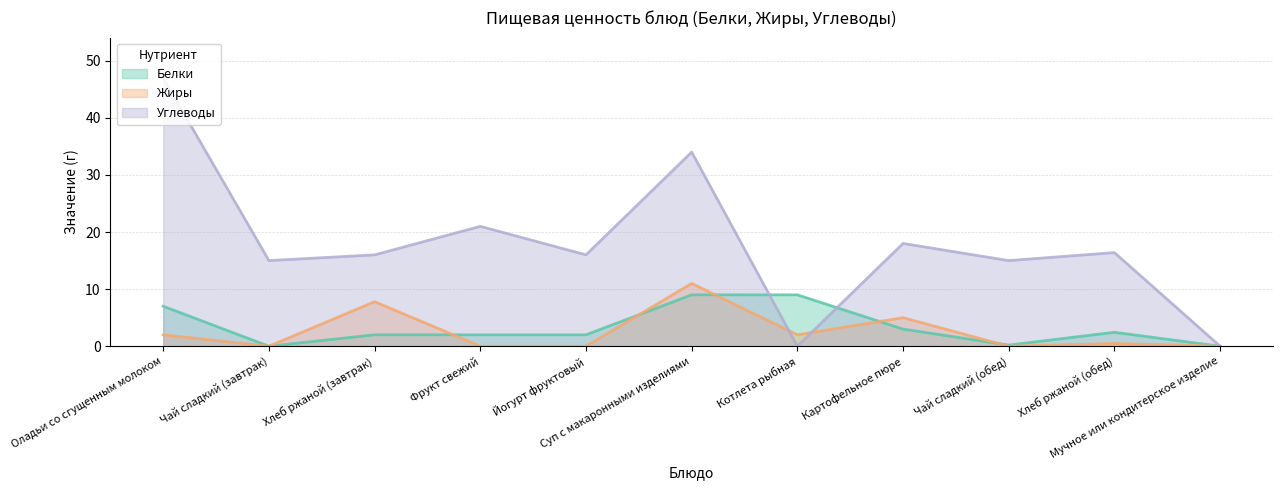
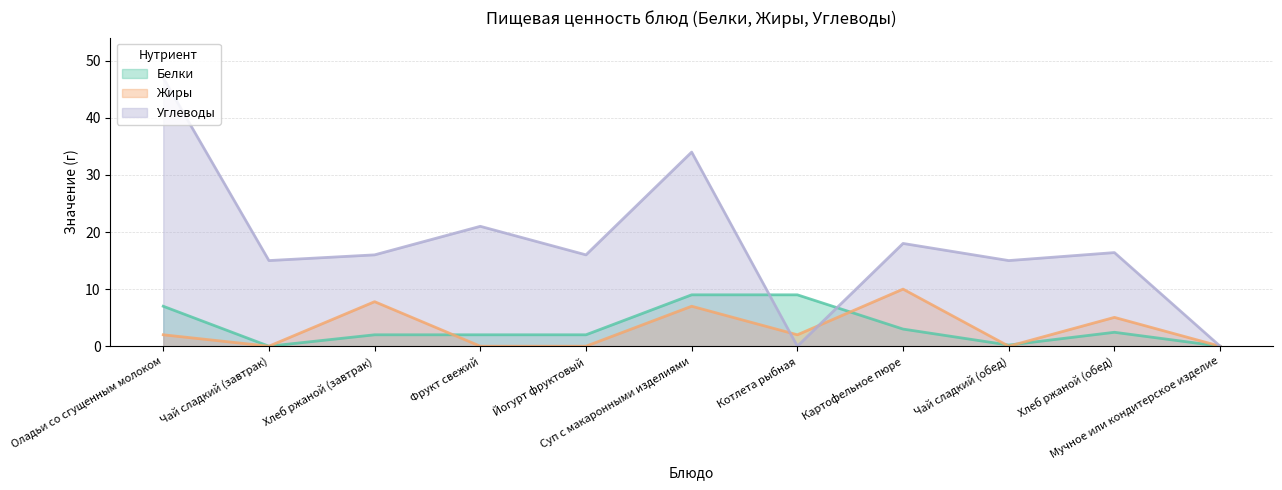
  {
    "Жиры": {
      "Оладьи со сгущенным молоком": 2,
      "Хлеб ржаной (завтрак)": 8,
      "Фрукт свежий": 0,
      "Йогурт фруктовый": 0,
-     "Суп с макаронными изделиями": 11,
+     "Суп с макаронными изделиями": 7,
      "Котлета рыбная": 2,
-     "Картофельное пюре": 5,
-     "Хлеб ржаной (обед)": 0
+     "Картофельное пюре": 10,
+     "Хлеб ржаной (обед)": 5
    }
  }
